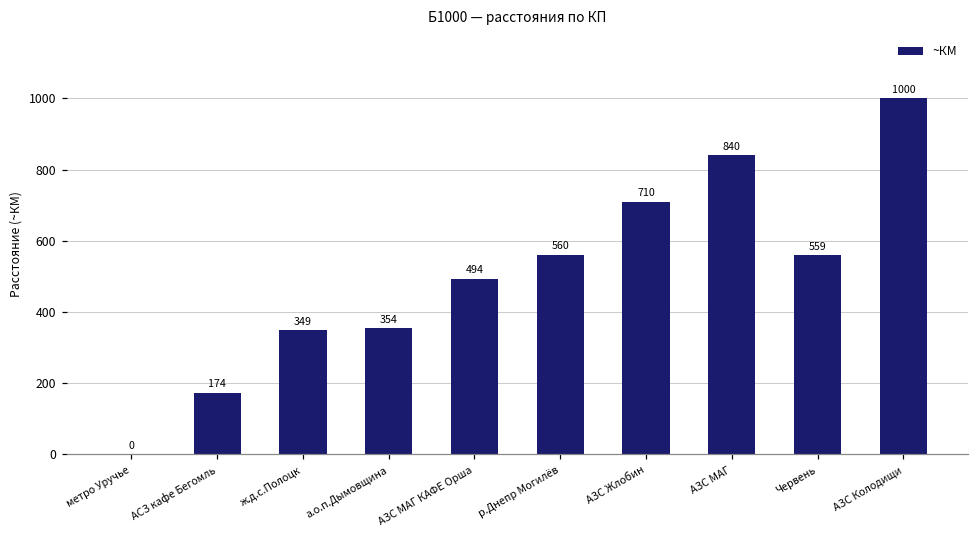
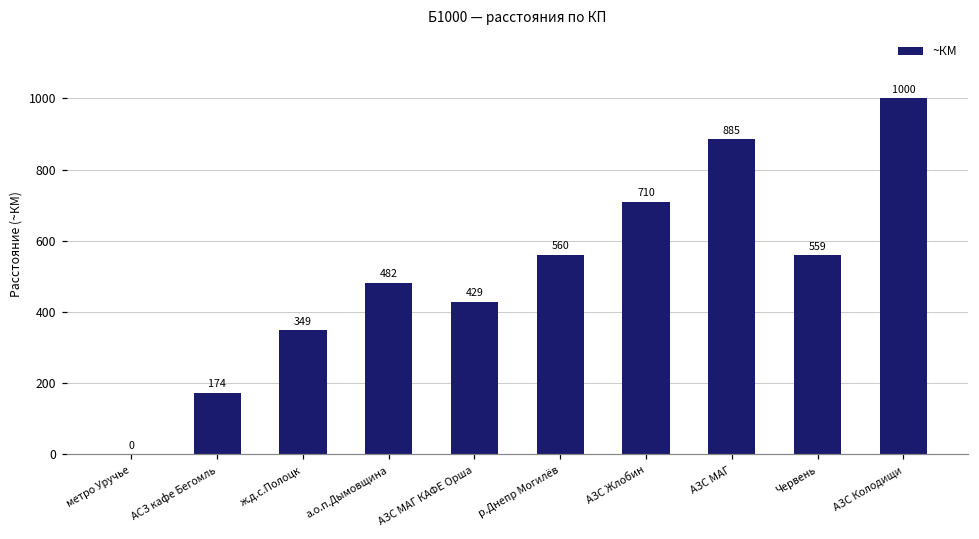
  {
    "метро Уручье": 0,
    "АСЗ кафе Бегомль": 174,
    "ж.д.с.Полоцк": 349,
-   "а.о.п.Дымовщина": 354,
-   "АЗС МАГ КАФЕ Орша": 494,
+   "а.о.п.Дымовщина": 482,
+   "АЗС МАГ КАФЕ Орша": 429,
    "р.Днепр Могилёв": 560,
    "АЗС Жлобин": 710,
-   "АЗС МАГ": 840,
+   "АЗС МАГ": 885,
    "Червень": 559,
    "АЗС Колодищи": 1000
  }
